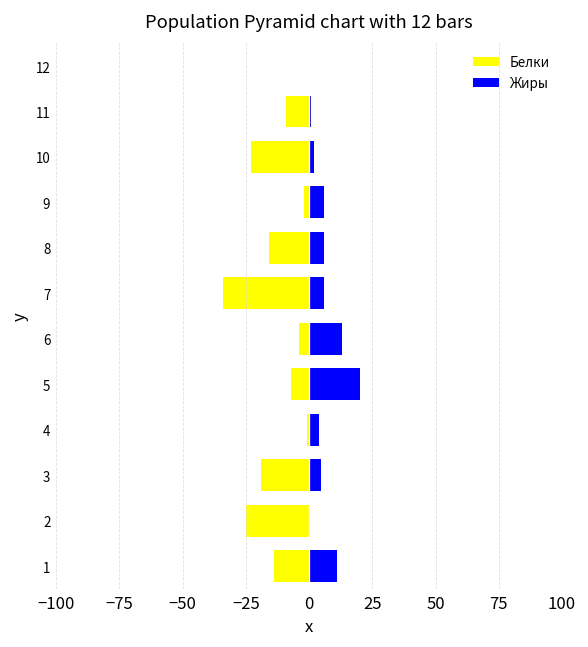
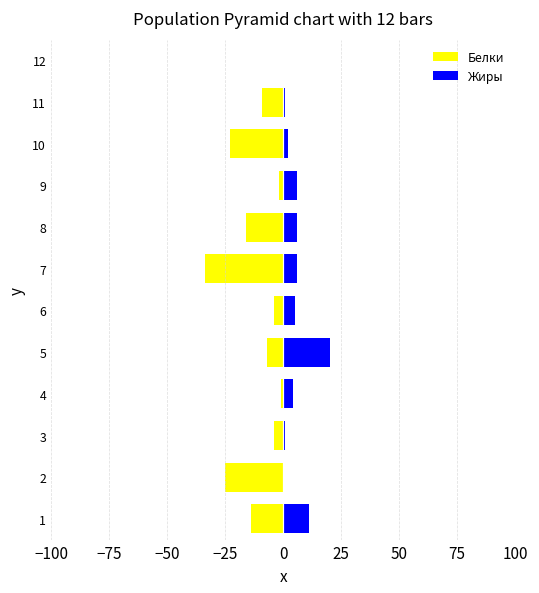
  {
    "Белки": {
      "11": -9,
      "10": -23,
      "9": -2,
      "8": -16,
      "7": -34,
      "6": -4,
      "5": -7,
-     "3": -19,
+     "3": -4,
      "2": -25,
      "1": -14
    },
    "Жиры": {
      "10": 2,
      "9": 6,
      "8": 6,
      "7": 6,
-     "6": 13,
+     "6": 5,
      "5": 20,
      "4": 4,
-     "3": 5,
+     "3": 1,
      "1": 11
    }
  }
